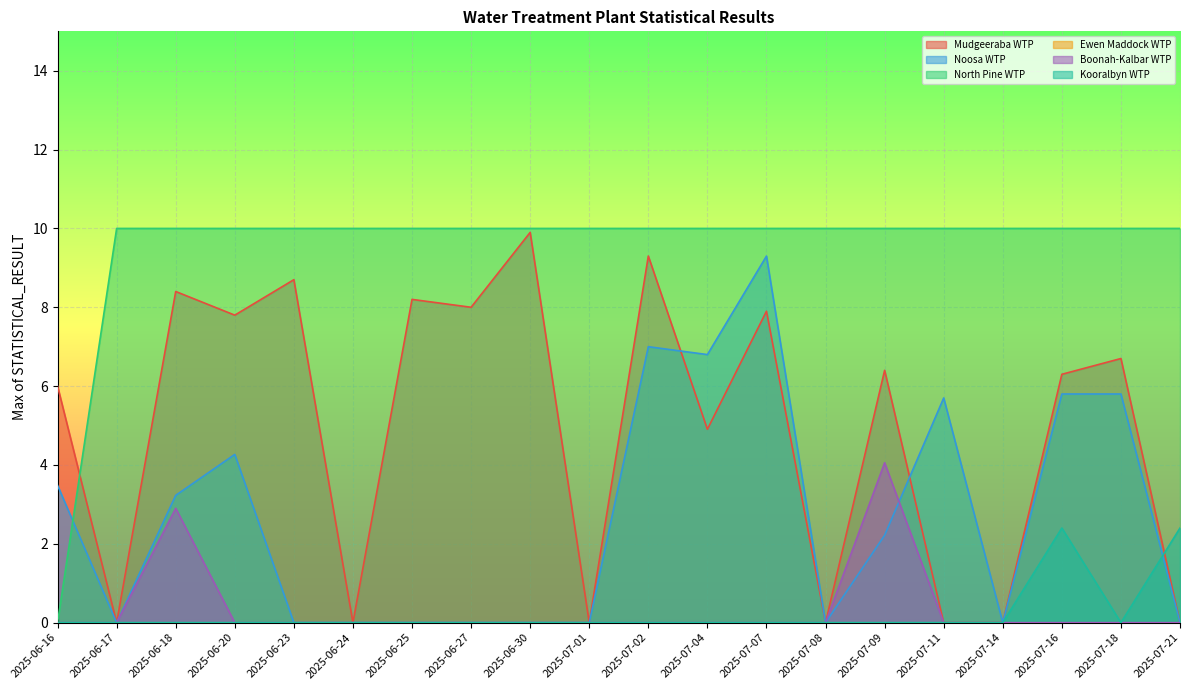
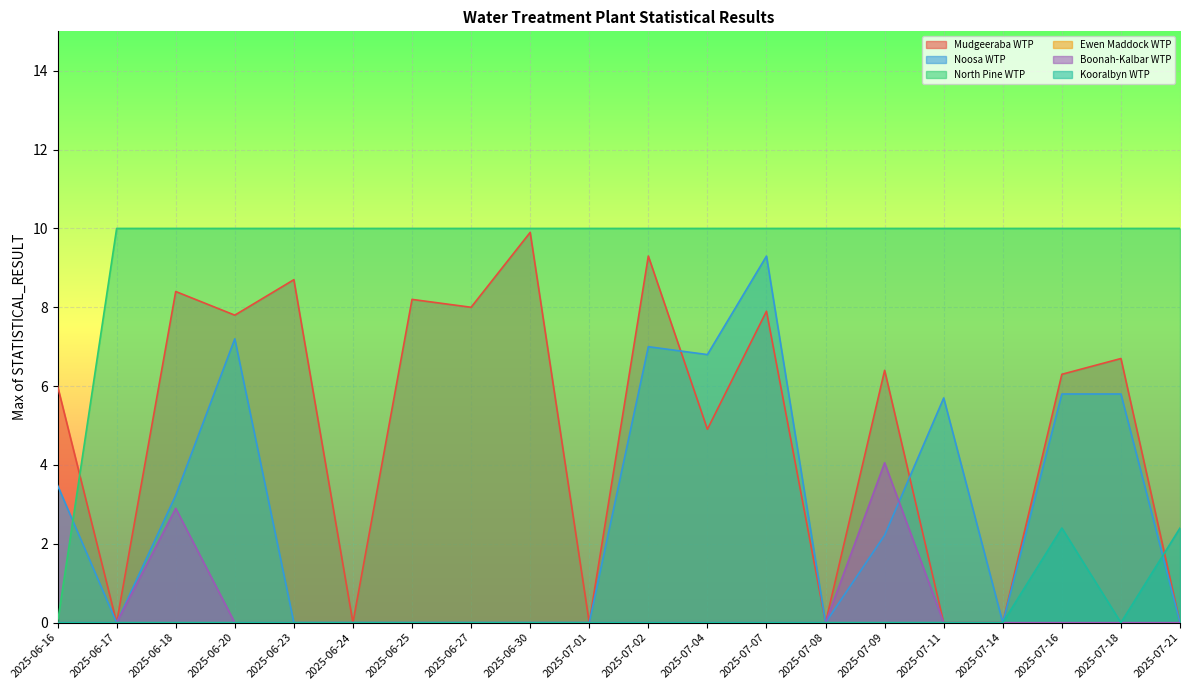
  {
    "Mudgeeraba WTP": {
      "2025-06-16": 6.0,
      "2025-06-18": 8.4,
      "2025-06-20": 7.8,
      "2025-06-23": 8.7,
      "2025-06-25": 8.2,
      "2025-06-27": 8.0,
      "2025-06-30": 9.9,
      "2025-07-02": 9.3,
      "2025-07-04": 4.9,
      "2025-07-07": 7.9,
      "2025-07-09": 6.4,
      "2025-07-16": 6.3,
      "2025-07-18": 6.7
    },
    "Noosa WTP": {
      "2025-06-16": 3.5,
      "2025-06-18": 3.2,
-     "2025-06-20": 4.3,
+     "2025-06-20": 7.2,
      "2025-07-02": 7.0,
      "2025-07-04": 6.8,
      "2025-07-07": 9.3,
      "2025-07-09": 2.2,
      "2025-07-11": 5.7,
      "2025-07-16": 5.8,
      "2025-07-18": 5.8
    },
    "Boonah-Kalbar WTP": {
      "2025-06-18": 2.9,
      "2025-07-09": 4.1
    }
  }
